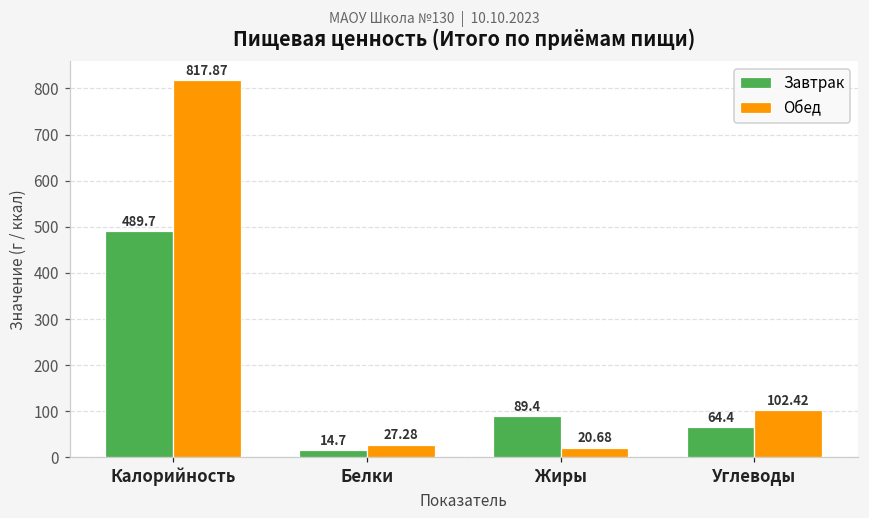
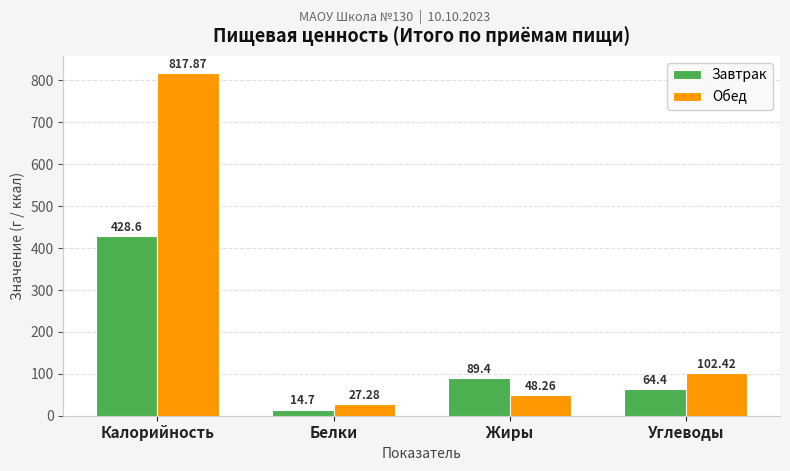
  {
    "Завтрак": {
-     "Калорийность": 489.7,
+     "Калорийность": 428.6,
      "Белки": 14.7,
      "Жиры": 89.4,
      "Углеводы": 64.4
    },
    "Обед": {
      "Калорийность": 817.87,
      "Белки": 27.28,
-     "Жиры": 20.68,
+     "Жиры": 48.26,
      "Углеводы": 102.42
    }
  }
